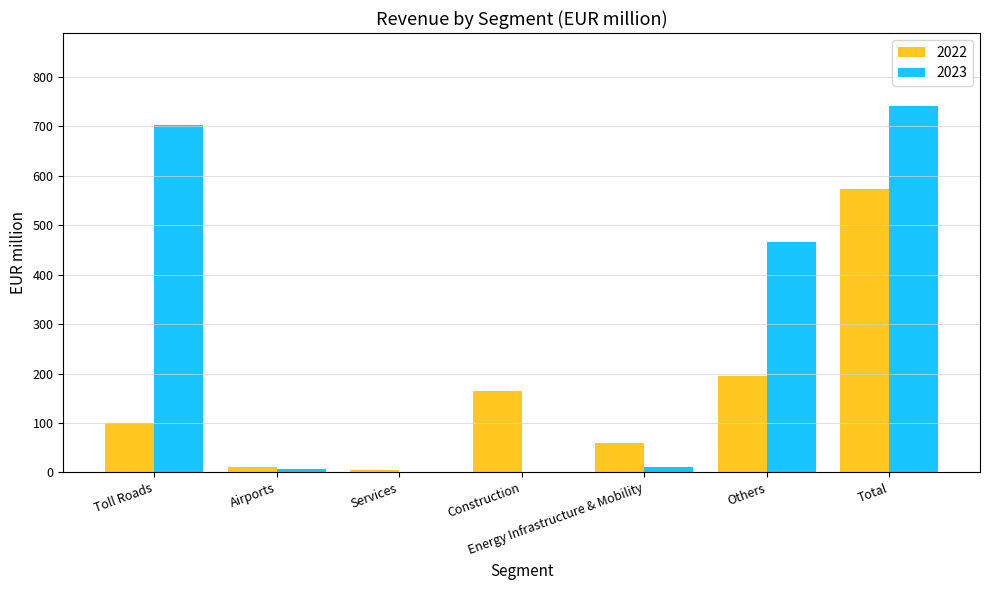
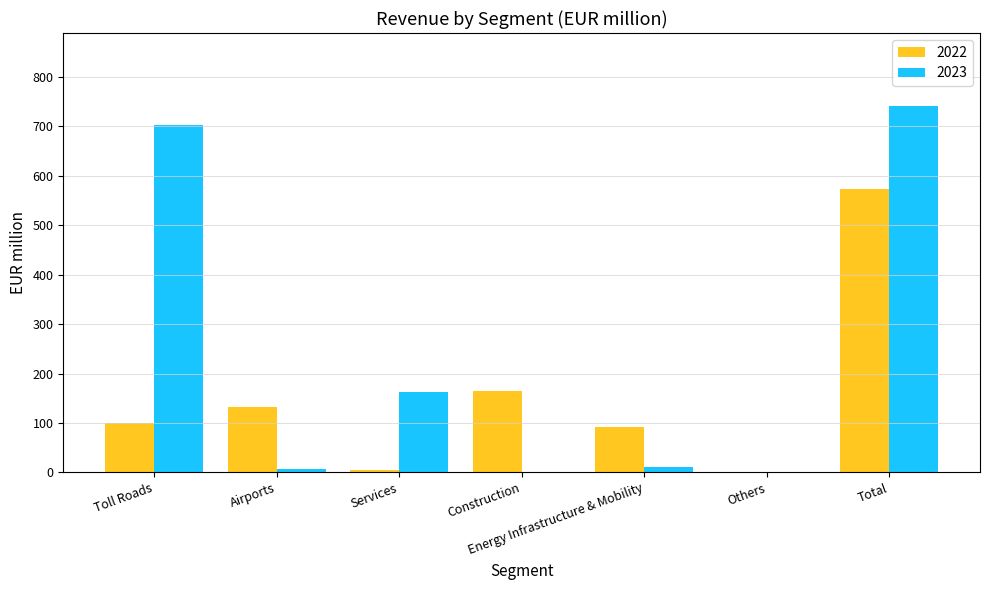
  {
    "2022": {
      "Toll Roads": 100,
-     "Airports": 10,
+     "Airports": 130,
      "Construction": 160,
-     "Energy Infrastructure & Mobility": 60,
-     "Others": 200,
+     "Energy Infrastructure & Mobility": 90,
+     "Others": 0,
      "Total": 570
    },
    "2023": {
      "Toll Roads": 700,
      "Airports": 10,
-     "Services": 0,
+     "Services": 160,
      "Construction": 0,
      "Energy Infrastructure & Mobility": 10,
-     "Others": 470,
+     "Others": 0,
      "Total": 740
    }
  }
